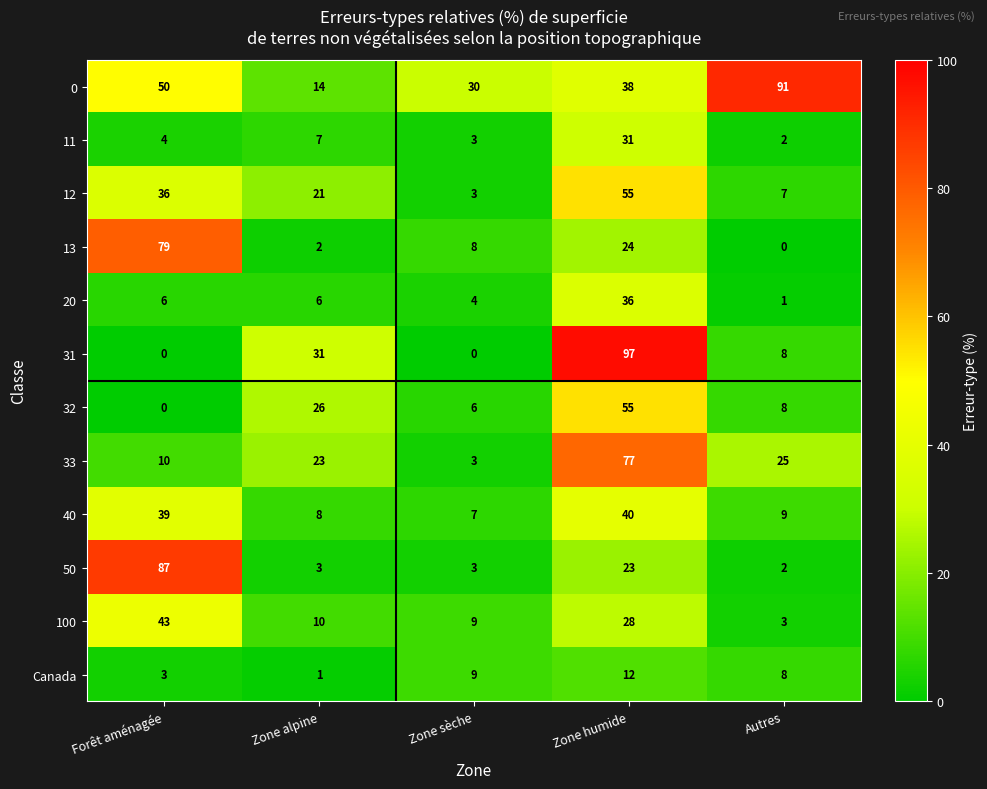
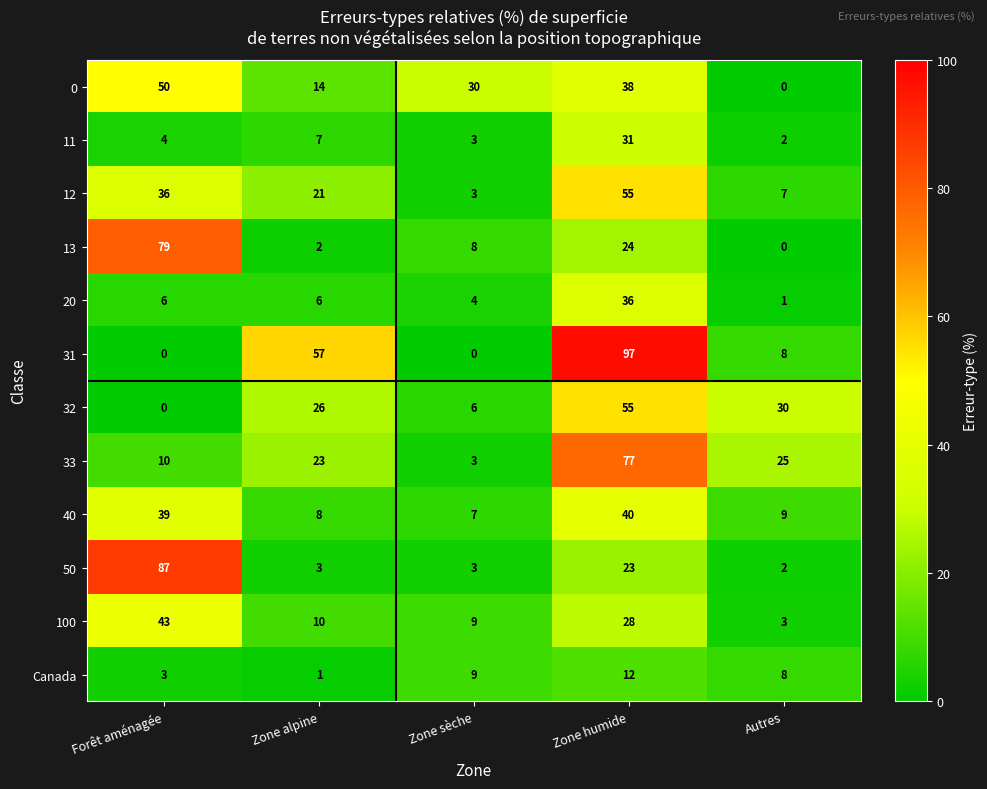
  {
    "0": {
      "Forêt aménagée": 50,
      "Zone alpine": 14,
      "Zone sèche": 30,
      "Zone humide": 38,
-     "Autres": 91
+     "Autres": 0
    },
    "11": {
      "Forêt aménagée": 4,
      "Zone alpine": 7,
      "Zone sèche": 3,
      "Zone humide": 31,
      "Autres": 2
    },
    "12": {
      "Forêt aménagée": 36,
      "Zone alpine": 21,
      "Zone sèche": 3,
      "Zone humide": 55,
      "Autres": 7
    },
    "13": {
      "Forêt aménagée": 79,
      "Zone alpine": 2,
      "Zone sèche": 8,
      "Zone humide": 24,
      "Autres": 0
    },
    "20": {
      "Forêt aménagée": 6,
      "Zone alpine": 6,
      "Zone sèche": 4,
      "Zone humide": 36,
      "Autres": 1
    },
    "31": {
      "Forêt aménagée": 0,
-     "Zone alpine": 31,
+     "Zone alpine": 57,
      "Zone sèche": 0,
      "Zone humide": 97,
      "Autres": 8
    },
    "32": {
      "Forêt aménagée": 0,
      "Zone alpine": 26,
      "Zone sèche": 6,
      "Zone humide": 55,
-     "Autres": 8
+     "Autres": 30
    },
    "33": {
      "Forêt aménagée": 10,
      "Zone alpine": 23,
      "Zone sèche": 3,
      "Zone humide": 77,
      "Autres": 25
    },
    "40": {
      "Forêt aménagée": 39,
      "Zone alpine": 8,
      "Zone sèche": 7,
      "Zone humide": 40,
      "Autres": 9
    },
    "50": {
      "Forêt aménagée": 87,
      "Zone alpine": 3,
      "Zone sèche": 3,
      "Zone humide": 23,
      "Autres": 2
    },
    "100": {
      "Forêt aménagée": 43,
      "Zone alpine": 10,
      "Zone sèche": 9,
      "Zone humide": 28,
      "Autres": 3
    },
    "Canada": {
      "Forêt aménagée": 3,
      "Zone alpine": 1,
      "Zone sèche": 9,
      "Zone humide": 12,
      "Autres": 8
    }
  }
